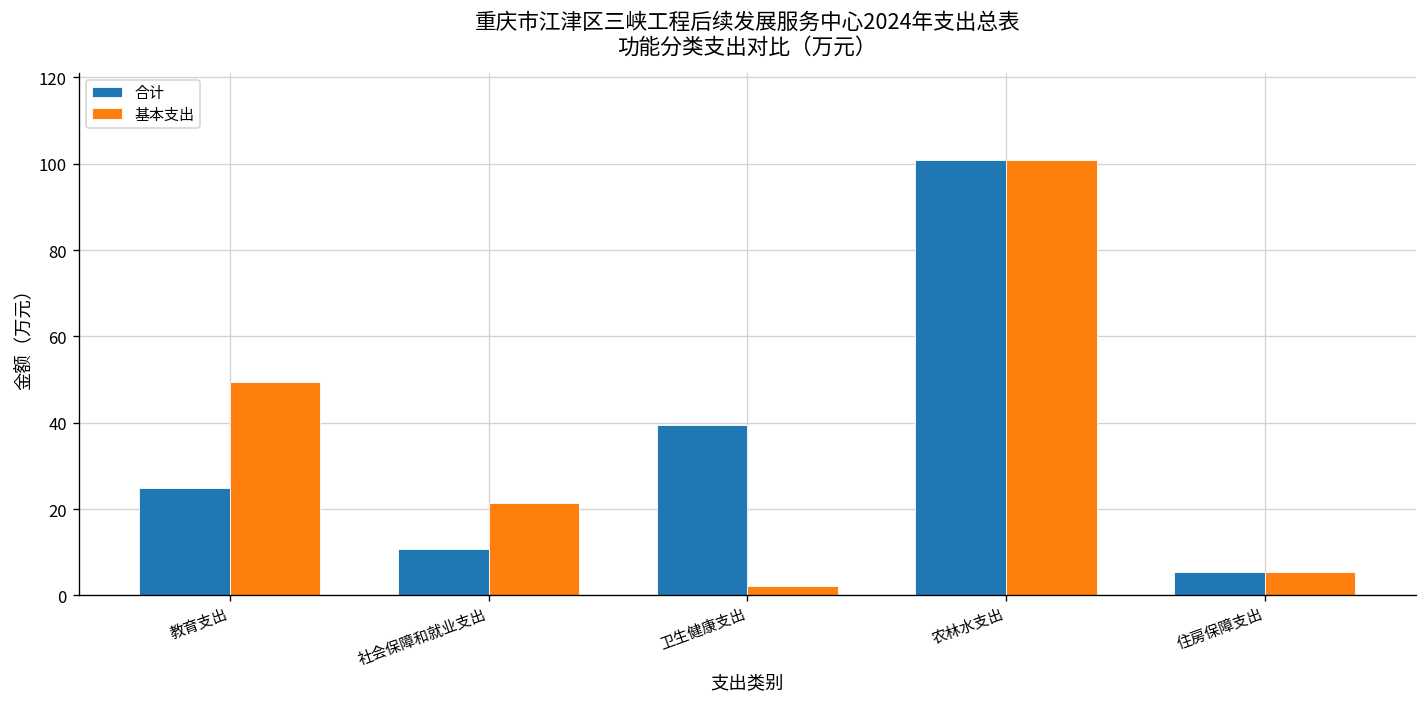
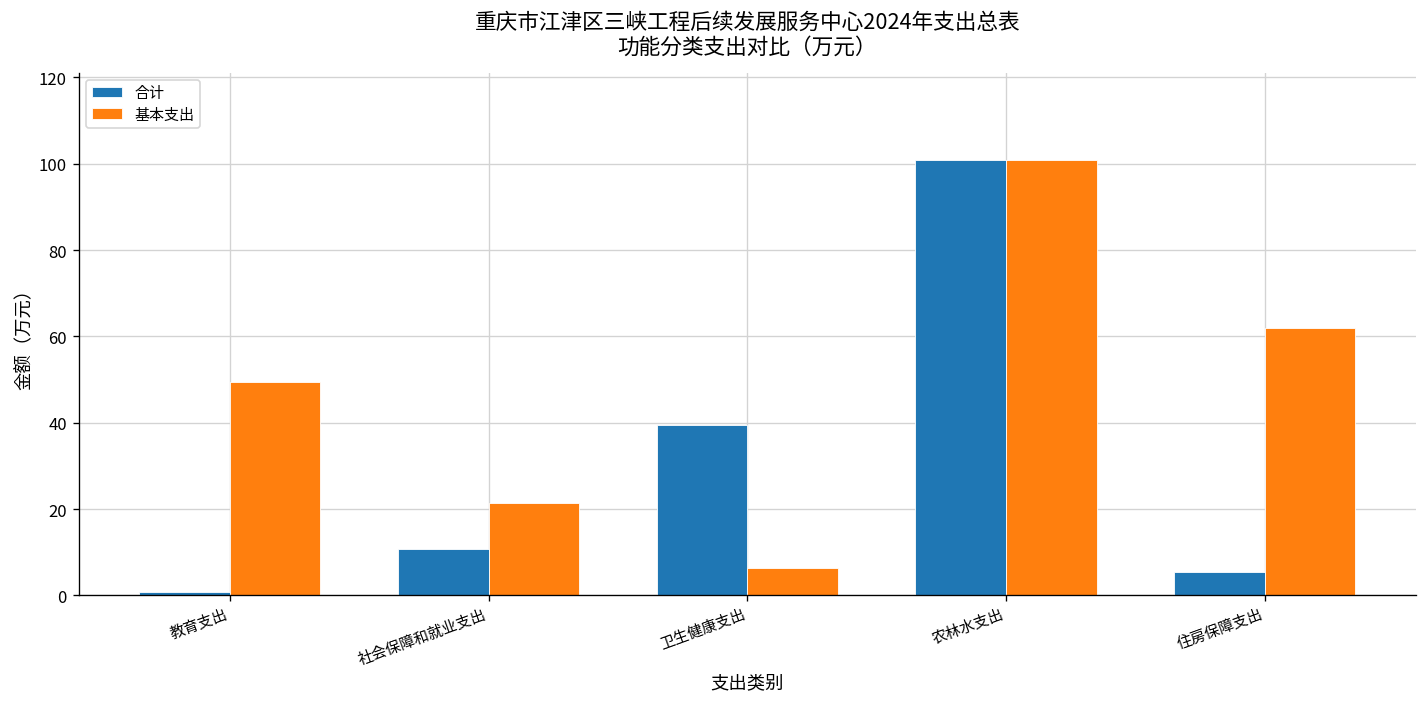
  {
    "合计": {
-     "教育支出": 25,
+     "教育支出": 1,
      "社会保障和就业支出": 11,
      "卫生健康支出": 39,
      "农林水支出": 101,
      "住房保障支出": 5
    },
    "基本支出": {
      "教育支出": 49,
      "社会保障和就业支出": 21,
-     "卫生健康支出": 2,
+     "卫生健康支出": 6,
      "农林水支出": 101,
-     "住房保障支出": 5
+     "住房保障支出": 62
    }
  }
